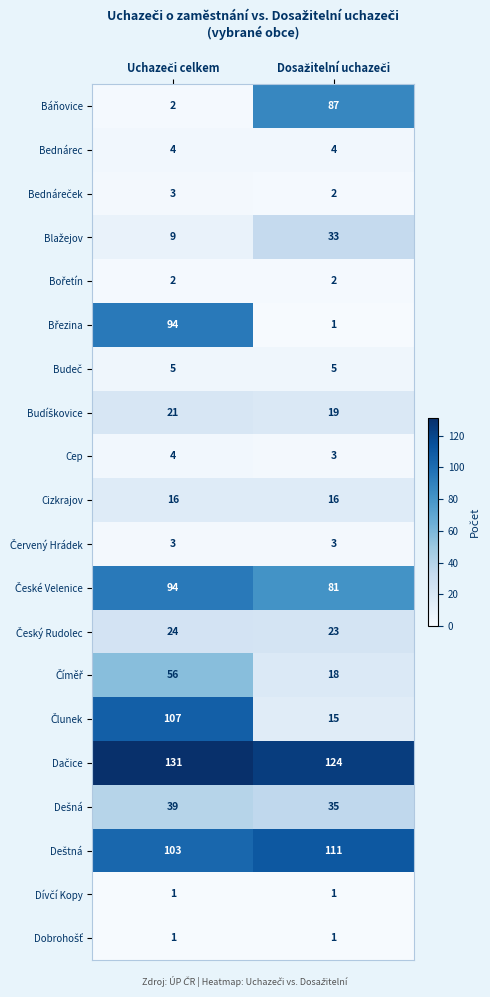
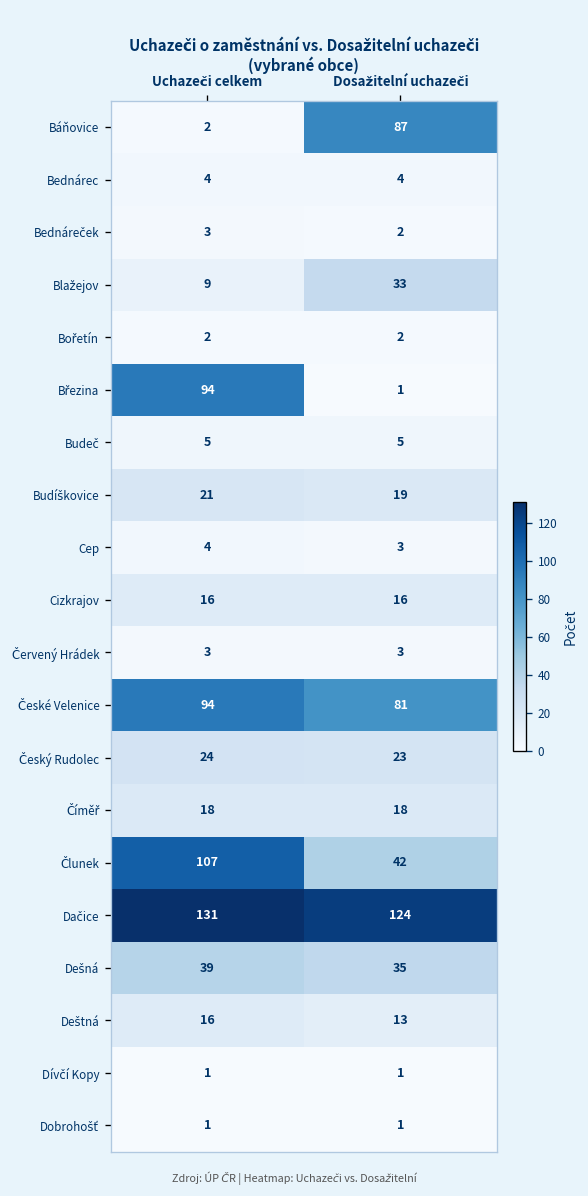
  {
    "Báňovice": {
      "Uchazeči celkem": 2,
      "Dosažitelní uchazeči": 87
    },
    "Bednárec": {
      "Uchazeči celkem": 4,
      "Dosažitelní uchazeči": 4
    },
    "Bednáreček": {
      "Uchazeči celkem": 3,
      "Dosažitelní uchazeči": 2
    },
    "Blažejov": {
      "Uchazeči celkem": 9,
      "Dosažitelní uchazeči": 33
    },
    "Bořetín": {
      "Uchazeči celkem": 2,
      "Dosažitelní uchazeči": 2
    },
    "Březina": {
      "Uchazeči celkem": 94,
      "Dosažitelní uchazeči": 1
    },
    "Budeč": {
      "Uchazeči celkem": 5,
      "Dosažitelní uchazeči": 5
    },
    "Budíškovice": {
      "Uchazeči celkem": 21,
      "Dosažitelní uchazeči": 19
    },
    "Cep": {
      "Uchazeči celkem": 4,
      "Dosažitelní uchazeči": 3
    },
    "Cizkrajov": {
      "Uchazeči celkem": 16,
      "Dosažitelní uchazeči": 16
    },
    "Červený Hrádek": {
      "Uchazeči celkem": 3,
      "Dosažitelní uchazeči": 3
    },
    "České Velenice": {
      "Uchazeči celkem": 94,
      "Dosažitelní uchazeči": 81
    },
    "Český Rudolec": {
      "Uchazeči celkem": 24,
      "Dosažitelní uchazeči": 23
    },
    "Číměř": {
-     "Uchazeči celkem": 56,
+     "Uchazeči celkem": 18,
      "Dosažitelní uchazeči": 18
    },
    "Člunek": {
      "Uchazeči celkem": 107,
-     "Dosažitelní uchazeči": 15
+     "Dosažitelní uchazeči": 42
    },
    "Dačice": {
      "Uchazeči celkem": 131,
      "Dosažitelní uchazeči": 124
    },
    "Dešná": {
      "Uchazeči celkem": 39,
      "Dosažitelní uchazeči": 35
    },
    "Deštná": {
-     "Uchazeči celkem": 103,
-     "Dosažitelní uchazeči": 111
+     "Uchazeči celkem": 16,
+     "Dosažitelní uchazeči": 13
    },
    "Dívčí Kopy": {
      "Uchazeči celkem": 1,
      "Dosažitelní uchazeči": 1
    },
    "Dobrohošť": {
      "Uchazeči celkem": 1,
      "Dosažitelní uchazeči": 1
    }
  }
